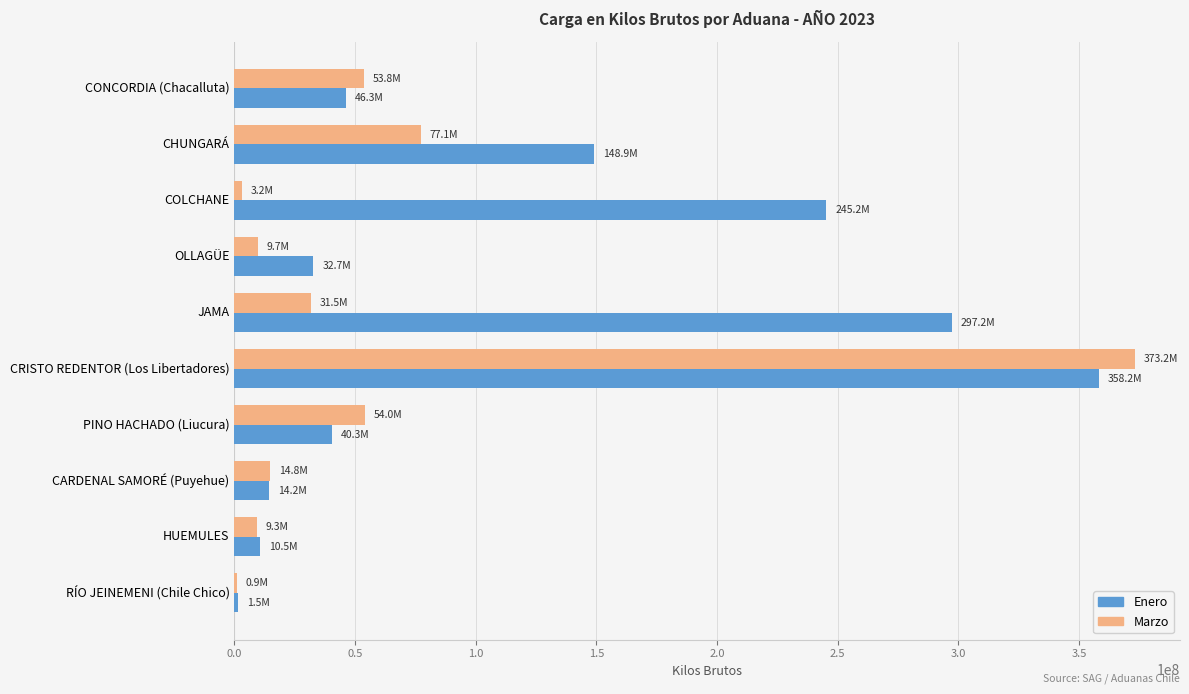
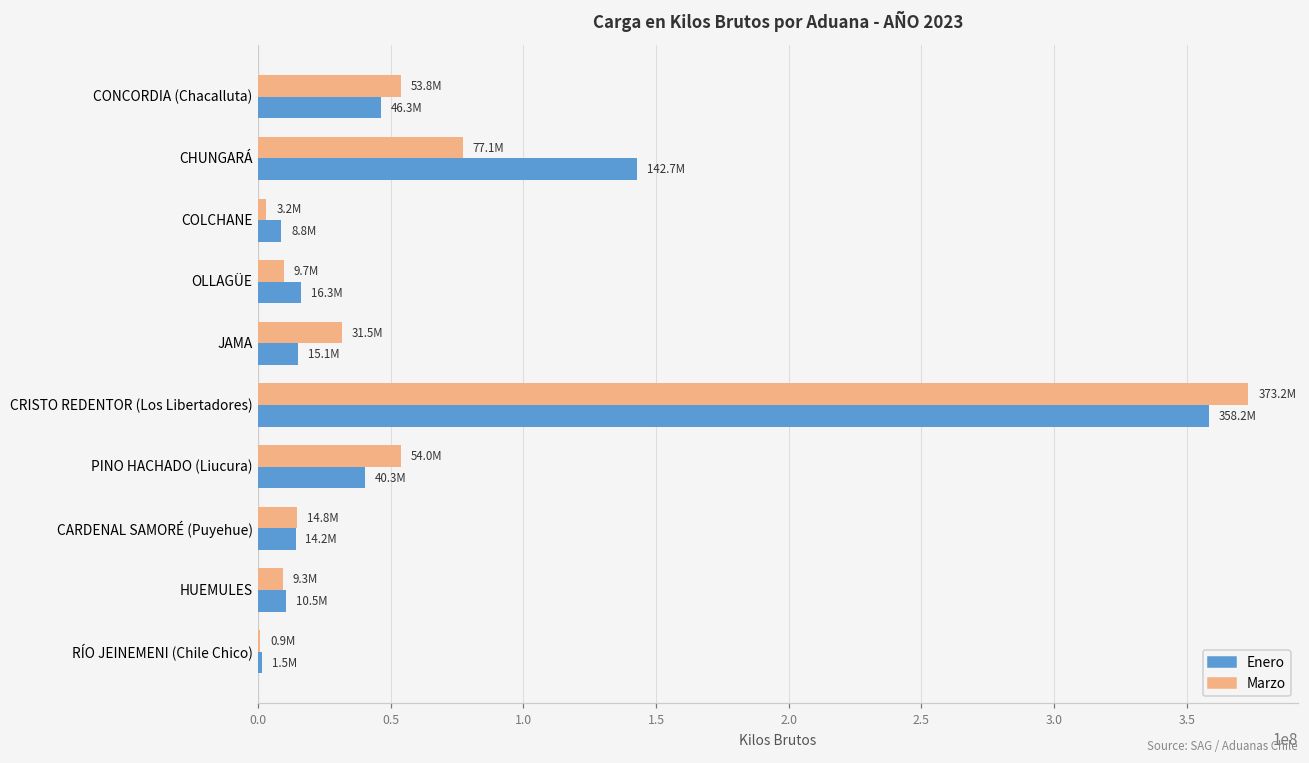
  {
    "Enero": {
      "CONCORDIA (Chacalluta)": "46.3M",
-     "CHUNGARÁ": "148.9M",
-     "COLCHANE": "245.2M",
-     "OLLAGÜE": "32.7M",
-     "JAMA": "297.2M",
+     "CHUNGARÁ": "142.7M",
+     "COLCHANE": "8.8M",
+     "OLLAGÜE": "16.3M",
+     "JAMA": "15.1M",
      "CRISTO REDENTOR (Los Libertadores)": "358.2M",
      "PINO HACHADO (Liucura)": "40.3M",
      "CARDENAL SAMORÉ (Puyehue)": "14.2M",
      "HUEMULES": "10.5M",
      "RÍO JEINEMENI (Chile Chico)": "1.5M"
    },
    "Marzo": {
      "CONCORDIA (Chacalluta)": "53.8M",
      "CHUNGARÁ": "77.1M",
      "COLCHANE": "3.2M",
      "OLLAGÜE": "9.7M",
      "JAMA": "31.5M",
      "CRISTO REDENTOR (Los Libertadores)": "373.2M",
      "PINO HACHADO (Liucura)": "54.0M",
      "CARDENAL SAMORÉ (Puyehue)": "14.8M",
      "HUEMULES": "9.3M",
      "RÍO JEINEMENI (Chile Chico)": "0.9M"
    }
  }
